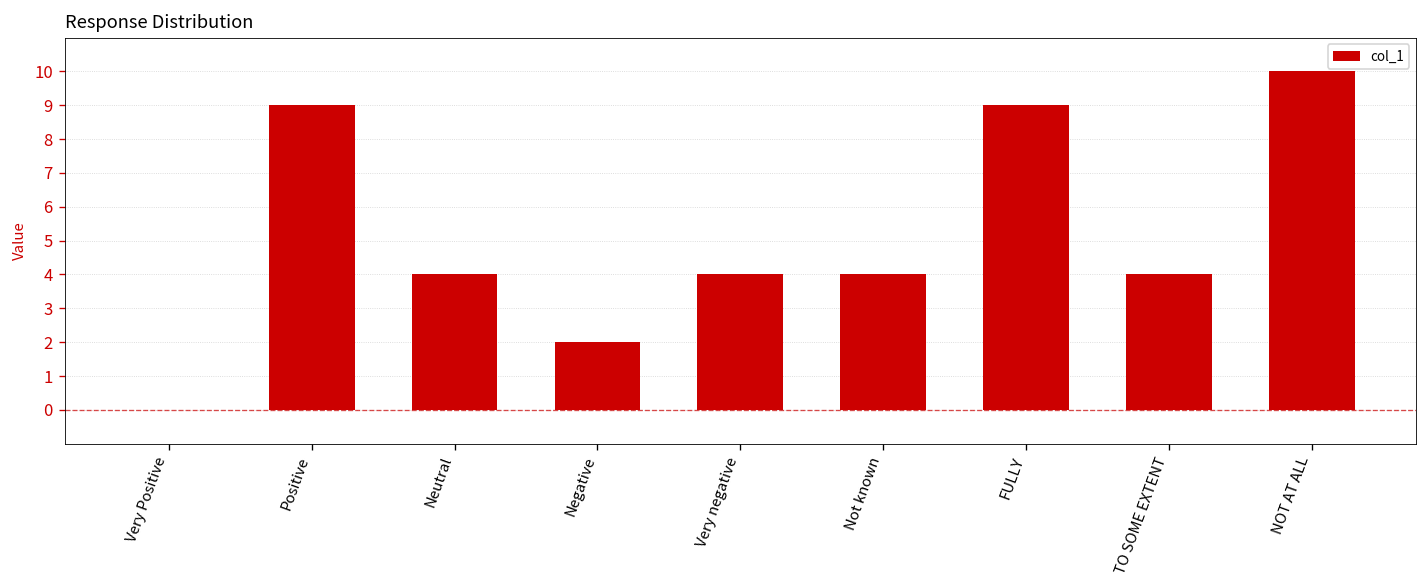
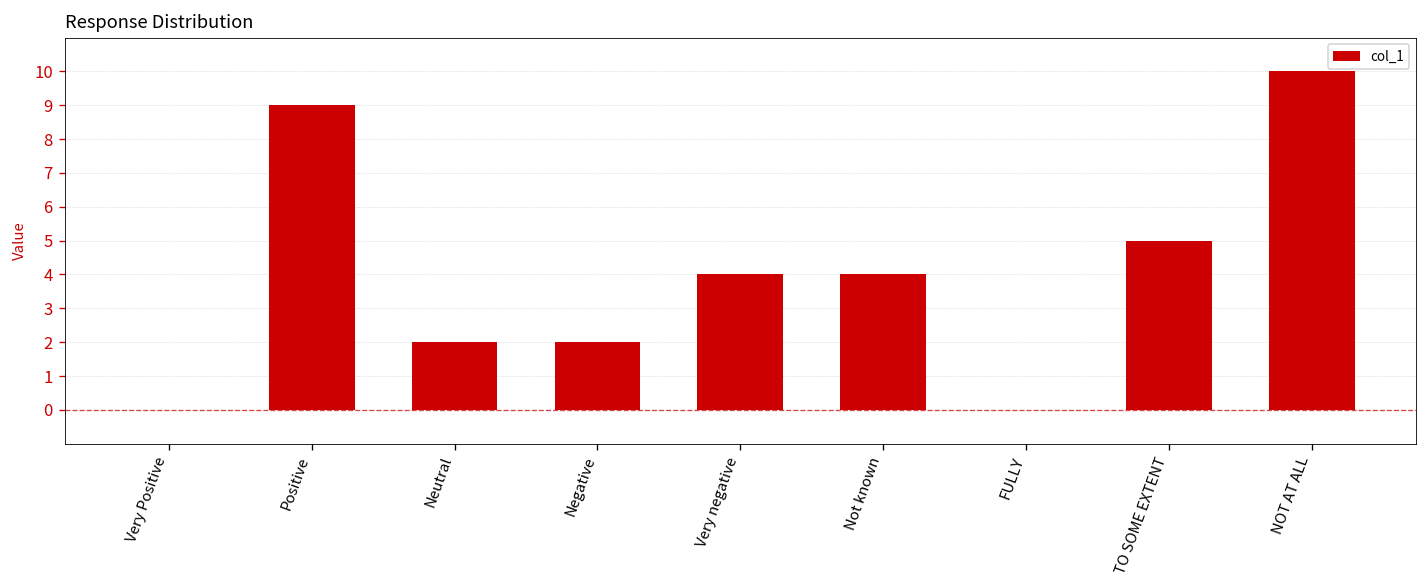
  {
    "Very Positive": 0,
    "Positive": 9,
-   "Neutral": 4,
+   "Neutral": 2,
    "Negative": 2,
    "Very negative": 4,
    "Not known": 4,
-   "FULLY": 9,
-   "TO SOME EXTENT": 4,
+   "FULLY": 0,
+   "TO SOME EXTENT": 5,
    "NOT AT ALL": 10
  }
